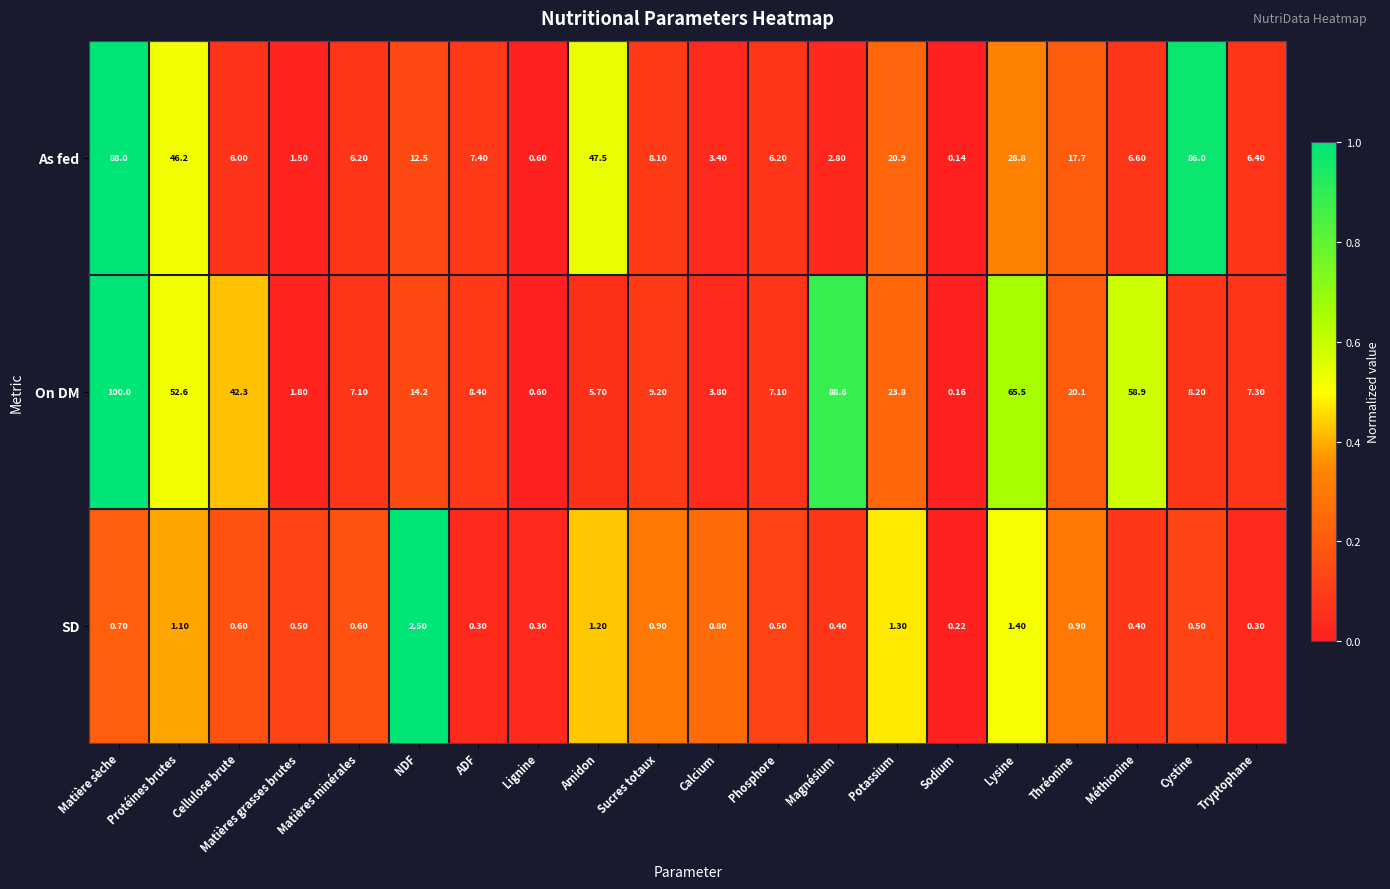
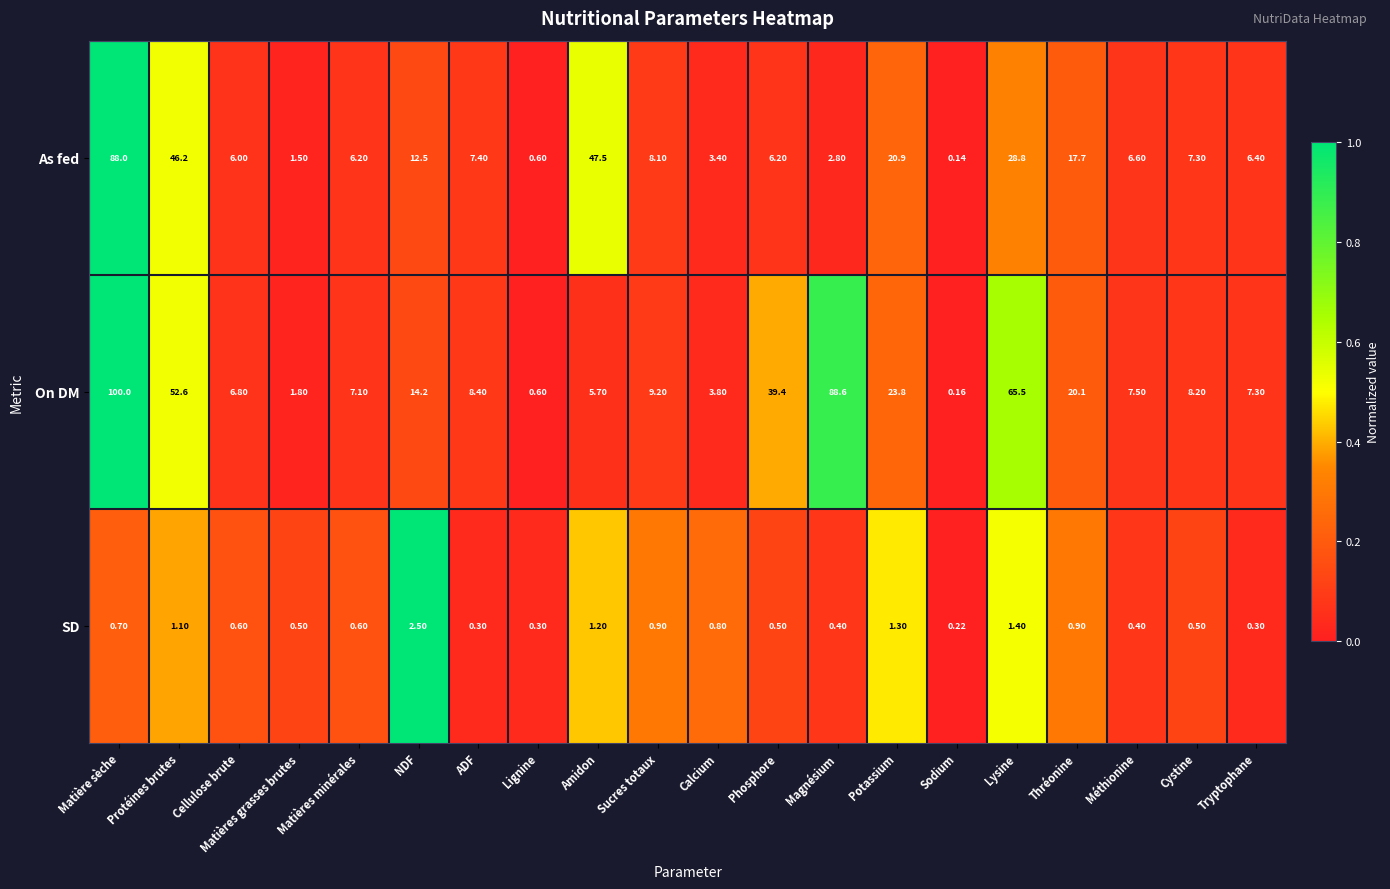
  {
    "As fed": {
      "Matière sèche": 88.0,
      "Protéines brutes": 46.2,
      "Cellulose brute": 6.00,
      "Matières grasses brutes": 1.50,
      "Matières minérales": 6.20,
      "NDF": 12.5,
      "ADF": 7.40,
      "Lignine": 0.60,
      "Amidon": 47.5,
      "Sucres totaux": 8.10,
      "Calcium": 3.40,
      "Phosphore": 6.20,
      "Magnésium": 2.80,
      "Potassium": 20.9,
      "Sodium": 0.14,
      "Lysine": 28.8,
      "Thréonine": 17.7,
      "Méthionine": 6.60,
-     "Cystine": 86.0,
+     "Cystine": 7.30,
      "Tryptophane": 6.40
    },
    "On DM": {
      "Matière sèche": 100.0,
      "Protéines brutes": 52.6,
-     "Cellulose brute": 42.3,
+     "Cellulose brute": 6.80,
      "Matières grasses brutes": 1.80,
      "Matières minérales": 7.10,
      "NDF": 14.2,
      "ADF": 8.40,
      "Lignine": 0.60,
      "Amidon": 5.70,
      "Sucres totaux": 9.20,
      "Calcium": 3.80,
-     "Phosphore": 7.10,
+     "Phosphore": 39.4,
      "Magnésium": 88.6,
      "Potassium": 23.8,
      "Sodium": 0.16,
      "Lysine": 65.5,
      "Thréonine": 20.1,
-     "Méthionine": 58.9,
+     "Méthionine": 7.50,
      "Cystine": 8.20,
      "Tryptophane": 7.30
    },
    "SD": {
      "Matière sèche": 0.70,
      "Protéines brutes": 1.10,
      "Cellulose brute": 0.60,
      "Matières grasses brutes": 0.50,
      "Matières minérales": 0.60,
      "NDF": 2.50,
      "ADF": 0.30,
      "Lignine": 0.30,
      "Amidon": 1.20,
      "Sucres totaux": 0.90,
      "Calcium": 0.80,
      "Phosphore": 0.50,
      "Magnésium": 0.40,
      "Potassium": 1.30,
      "Sodium": 0.22,
      "Lysine": 1.40,
      "Thréonine": 0.90,
      "Méthionine": 0.40,
      "Cystine": 0.50,
      "Tryptophane": 0.30
    }
  }
